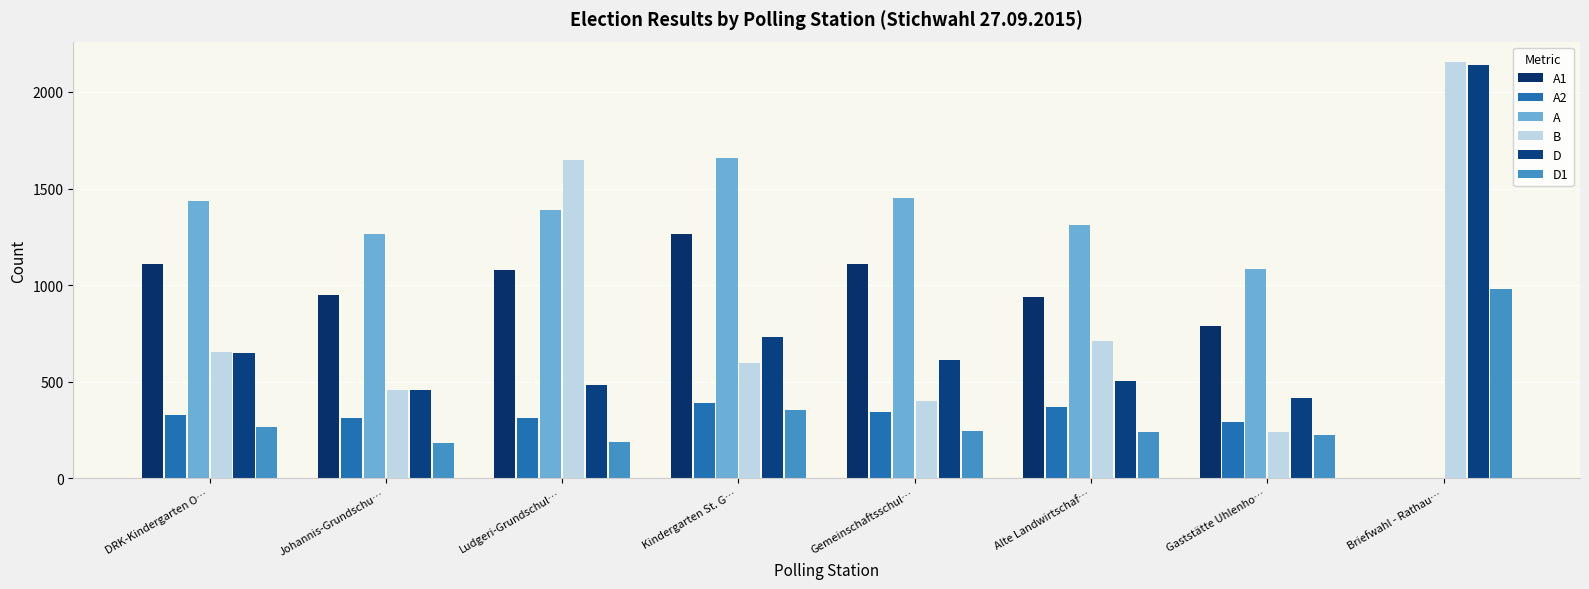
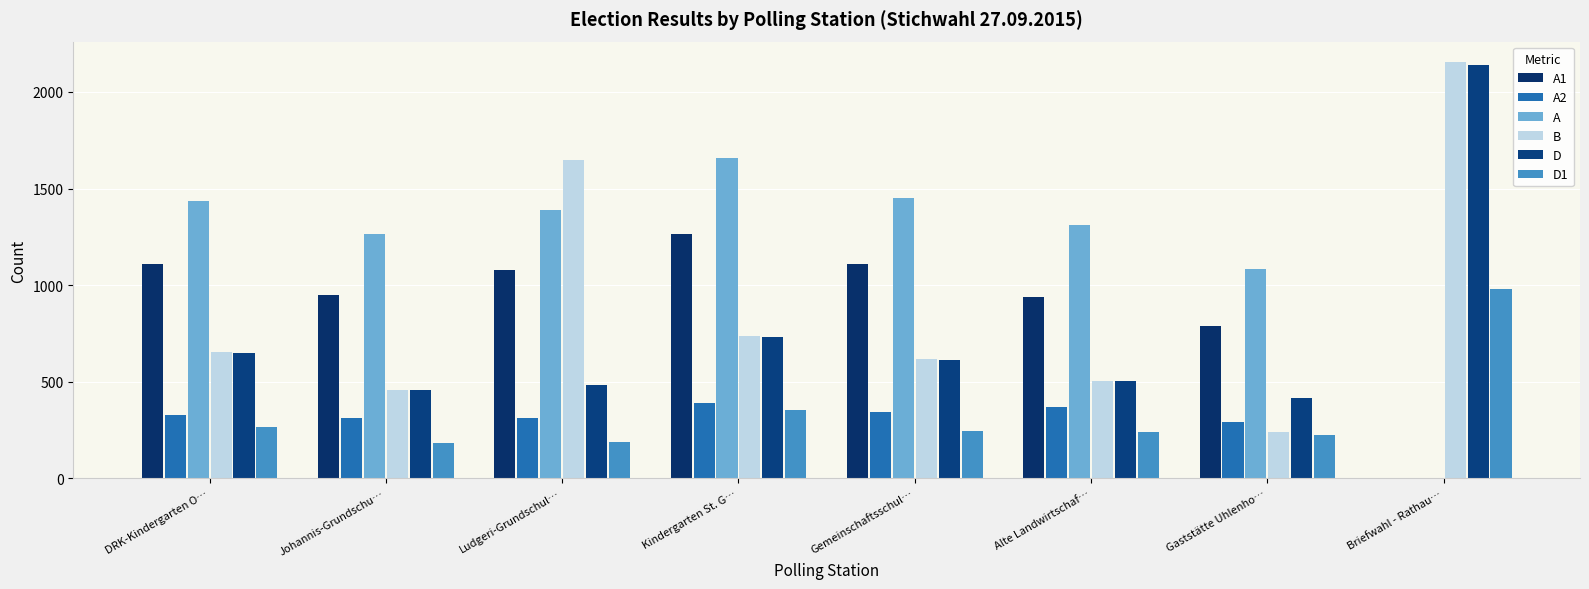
  {
    "B": {
      "DRK-Kindergarten O…": 660,
      "Johannis-Grundschu…": 460,
      "Ludgeri-Grundschul…": 1650,
-     "Kindergarten St. G…": 600,
-     "Gemeinschaftsschul…": 400,
-     "Alte Landwirtschaf…": 710,
+     "Kindergarten St. G…": 740,
+     "Gemeinschaftsschul…": 620,
+     "Alte Landwirtschaf…": 510,
      "Gaststätte Uhlenho…": 240,
      "Briefwahl - Rathau…": 2150
    }
  }
